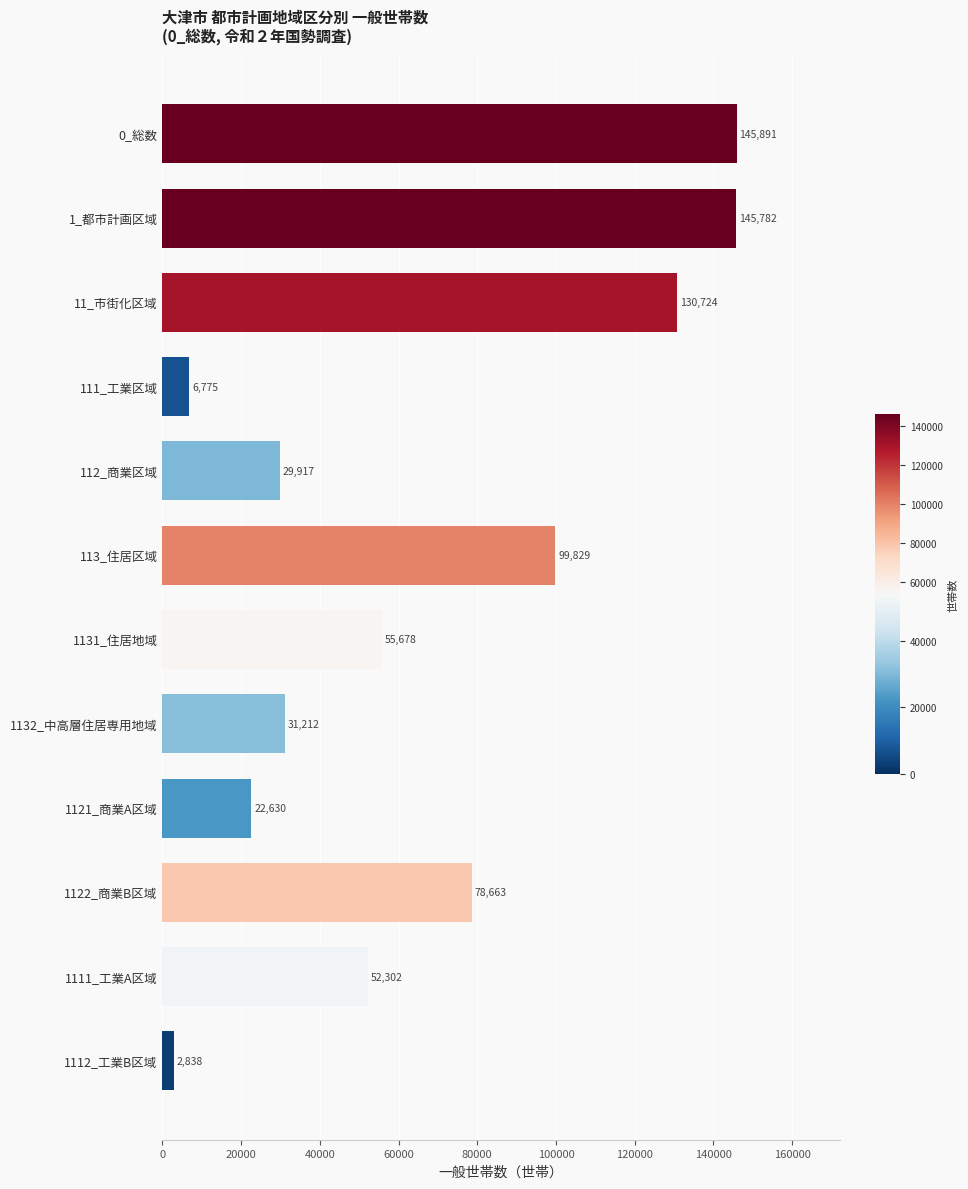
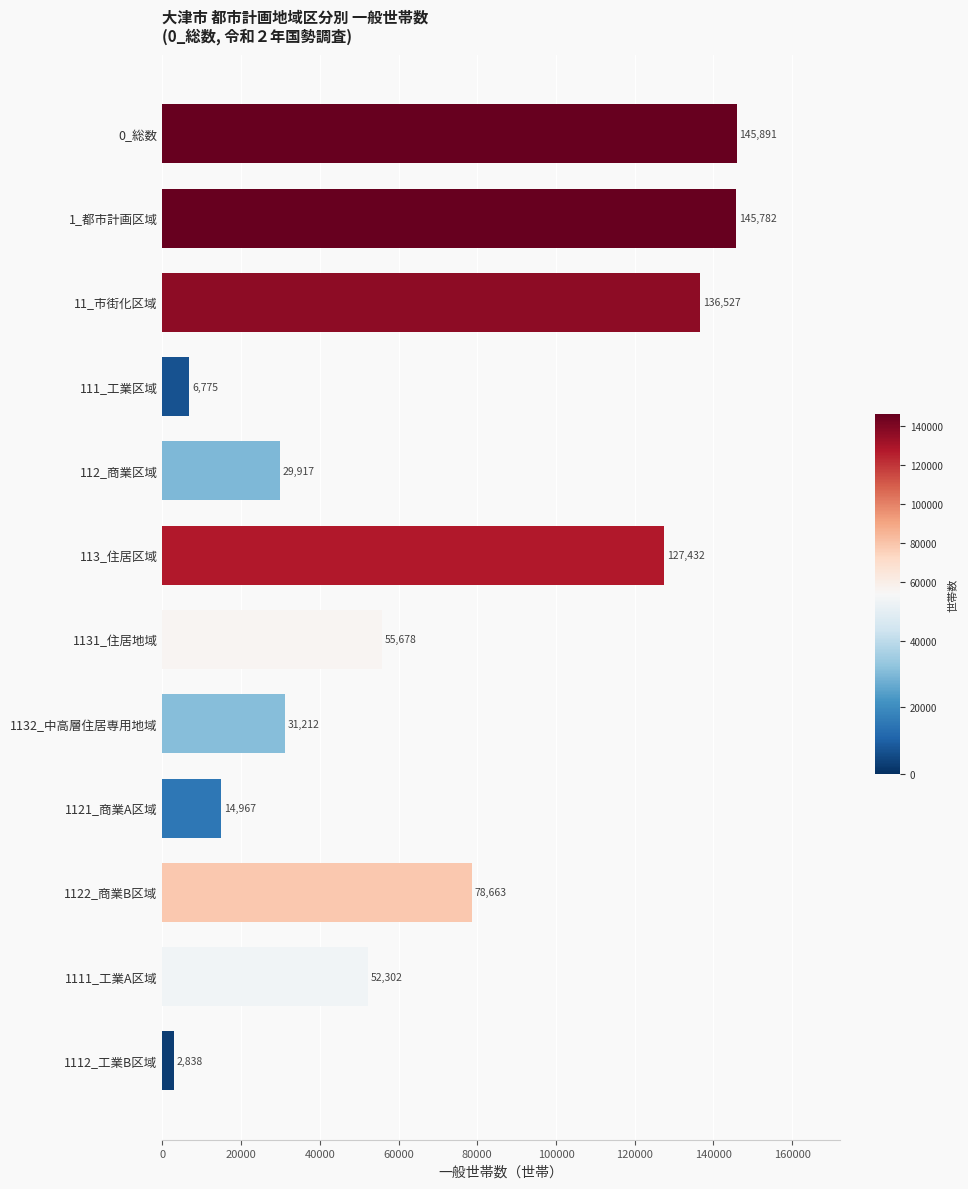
  {
    "0_総数": "145,891",
    "1_都市計画区域": "145,782",
-   "11_市街化区域": "130,724",
+   "11_市街化区域": "136,527",
    "111_工業区域": "6,775",
    "112_商業区域": "29,917",
-   "113_住居区域": "99,829",
+   "113_住居区域": "127,432",
    "1131_住居地域": "55,678",
    "1132_中高層住居専用地域": "31,212",
-   "1121_商業A区域": "22,630",
+   "1121_商業A区域": "14,967",
    "1122_商業B区域": "78,663",
    "1111_工業A区域": "52,302",
    "1112_工業B区域": "2,838"
  }
